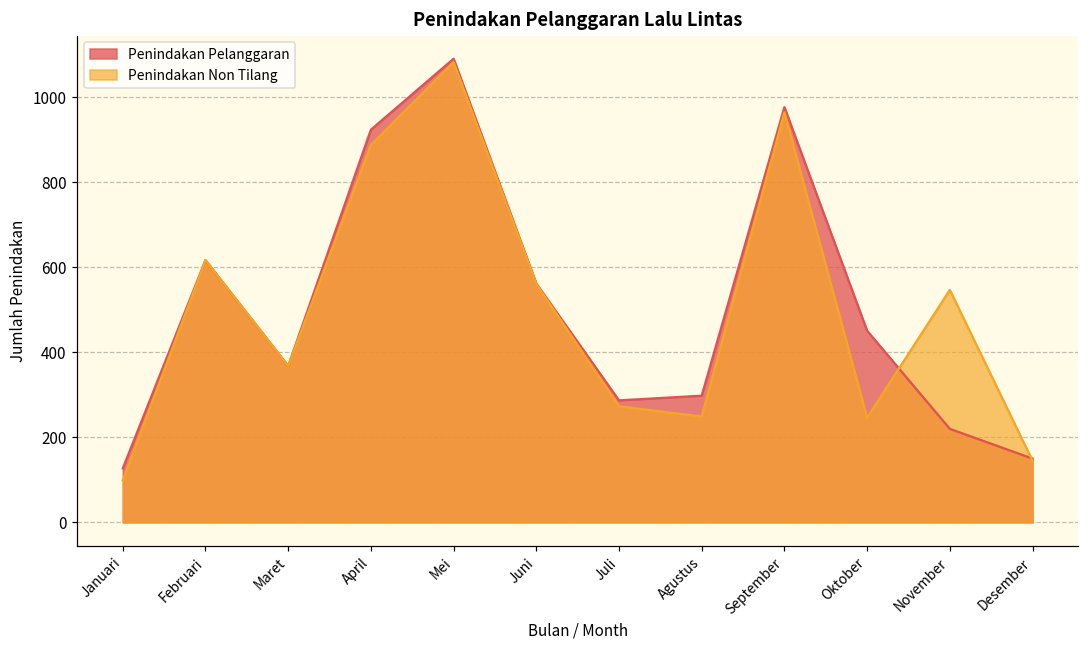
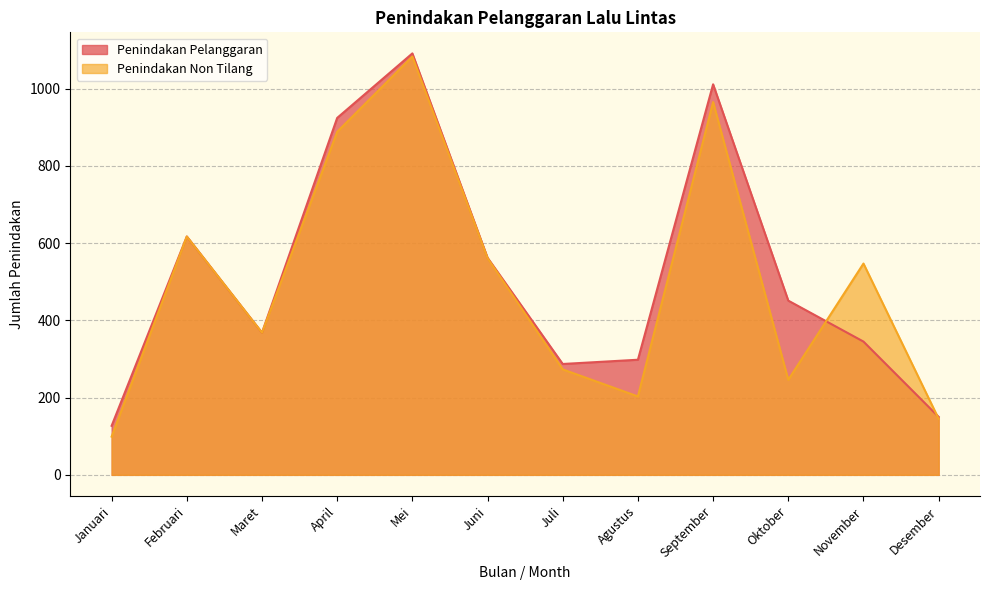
  {
    "Penindakan Pelanggaran": {
      "Januari": 130,
      "April": 920,
      "Mei": 1090,
      "Juli": 290,
      "Agustus": 300,
-     "September": 980,
+     "September": 1010,
      "Oktober": 450,
-     "November": 220
+     "November": 350
    },
    "Penindakan Non Tilang": {
      "Januari": 100,
      "April": 890,
      "Mei": 1080,
      "Juli": 270,
-     "Agustus": 250,
+     "Agustus": 200,
      "September": 970,
      "Oktober": 250,
      "November": 550
    }
  }
